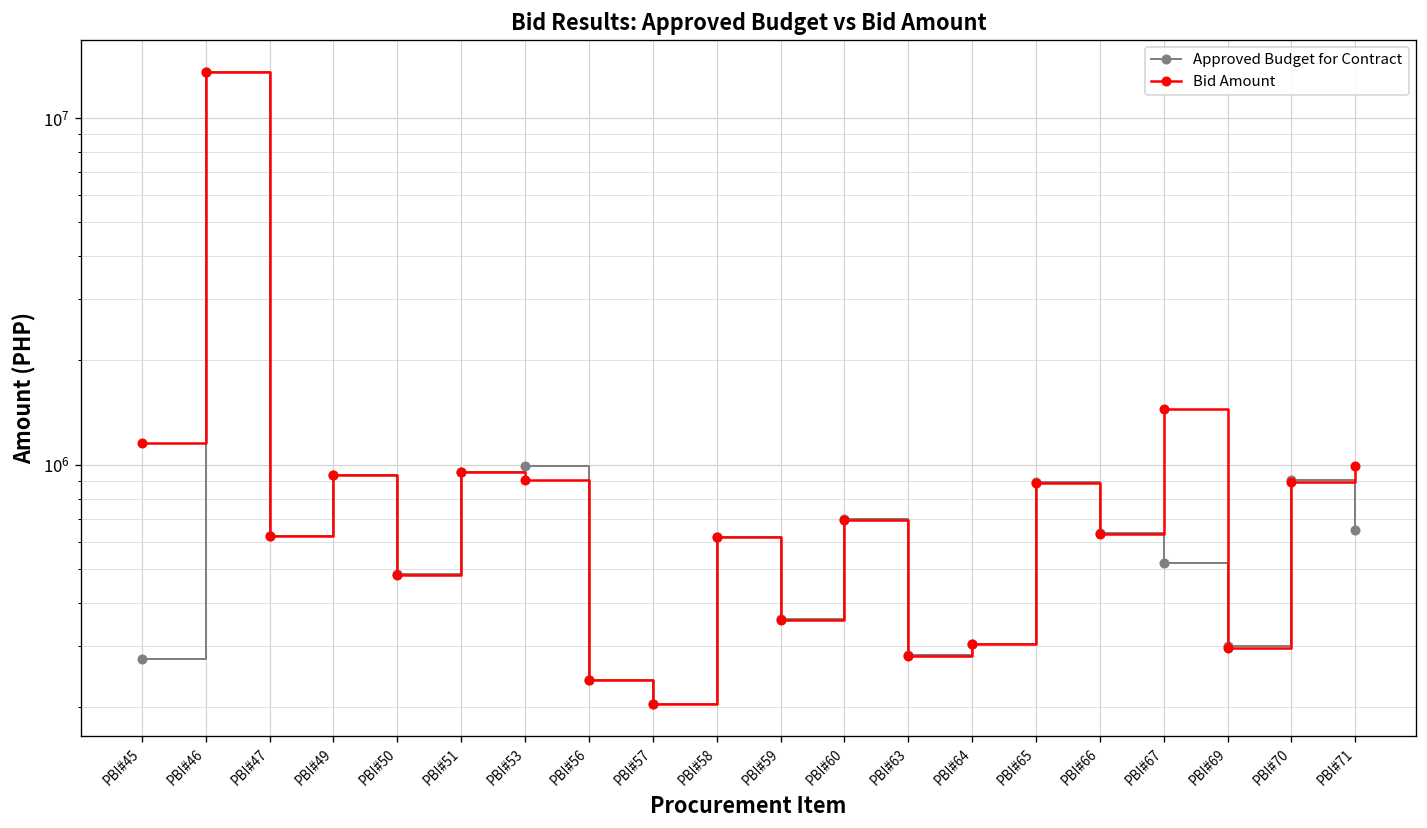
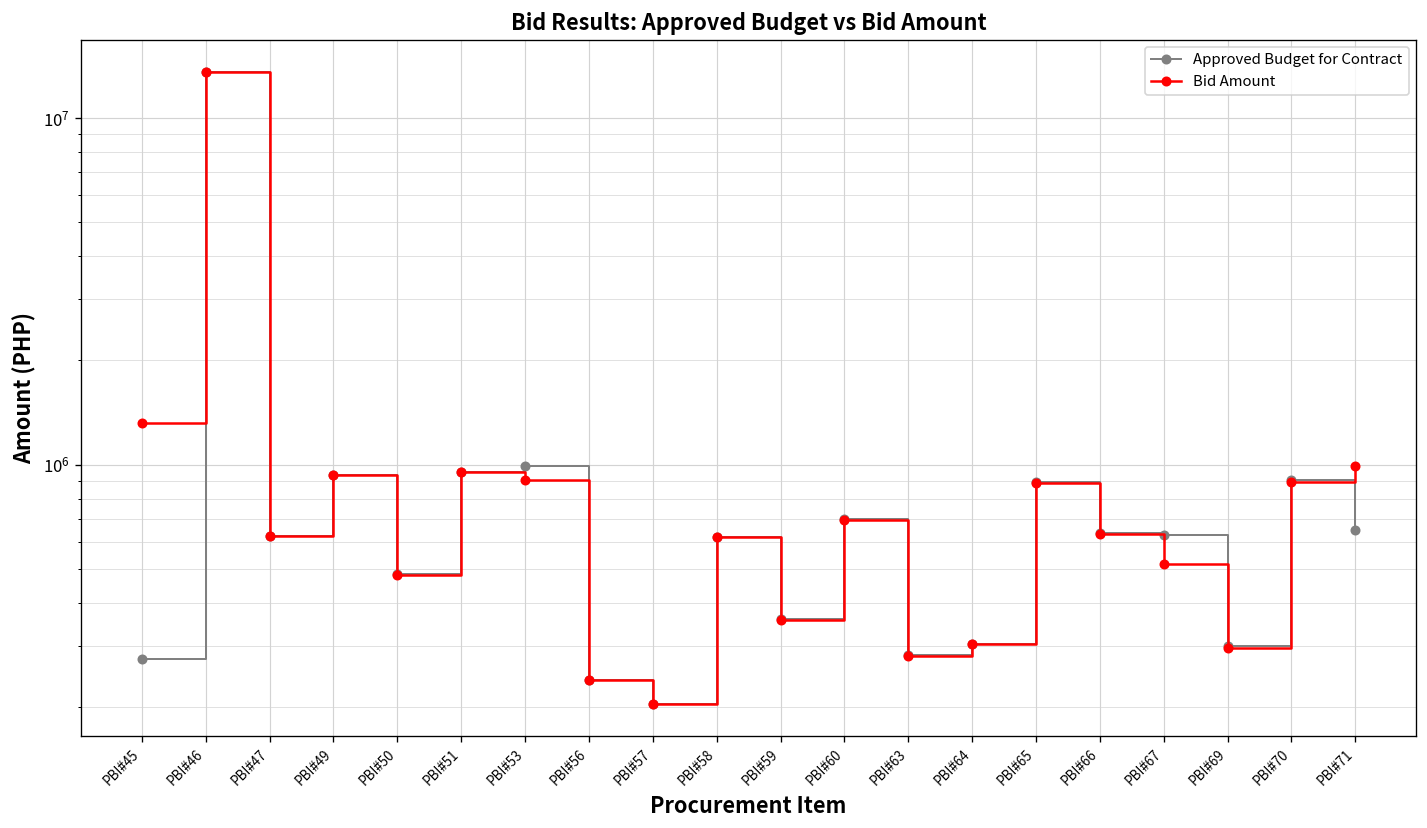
  {
    "Approved Budget for Contract": {
      "PBI#45": 280000,
      "PBI#53": 990000,
-     "PBI#67": 520000,
+     "PBI#67": 630000,
      "PBI#71": 650000
    },
    "Bid Amount": {
-     "PBI#45": 1160000,
+     "PBI#45": 1300000,
      "PBI#53": 900000,
-     "PBI#67": 1400000,
+     "PBI#67": 520000,
      "PBI#71": 990000
    }
  }
